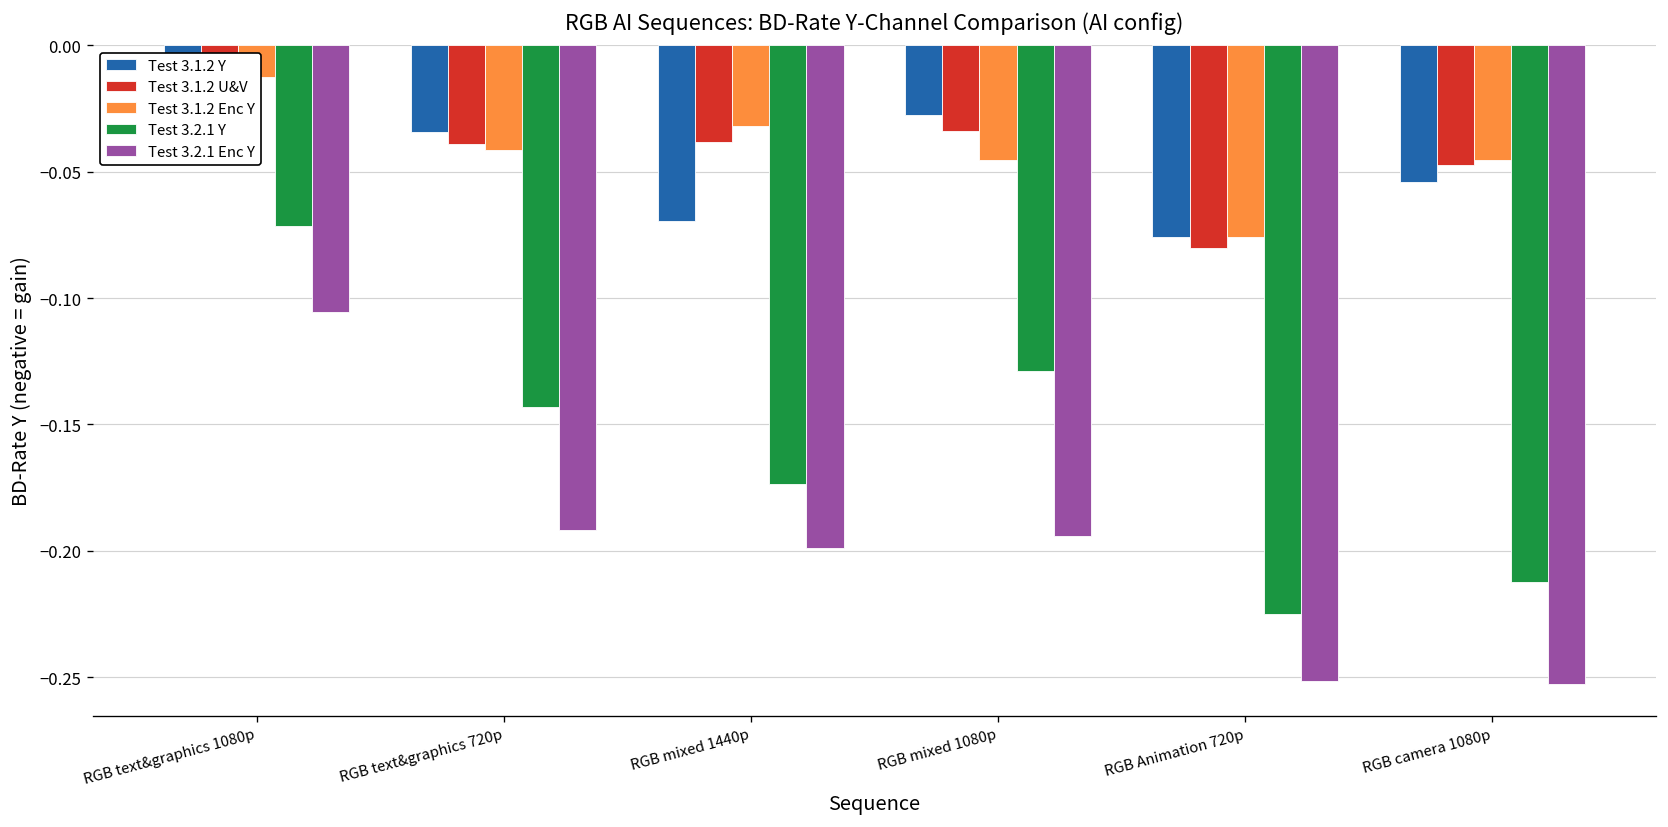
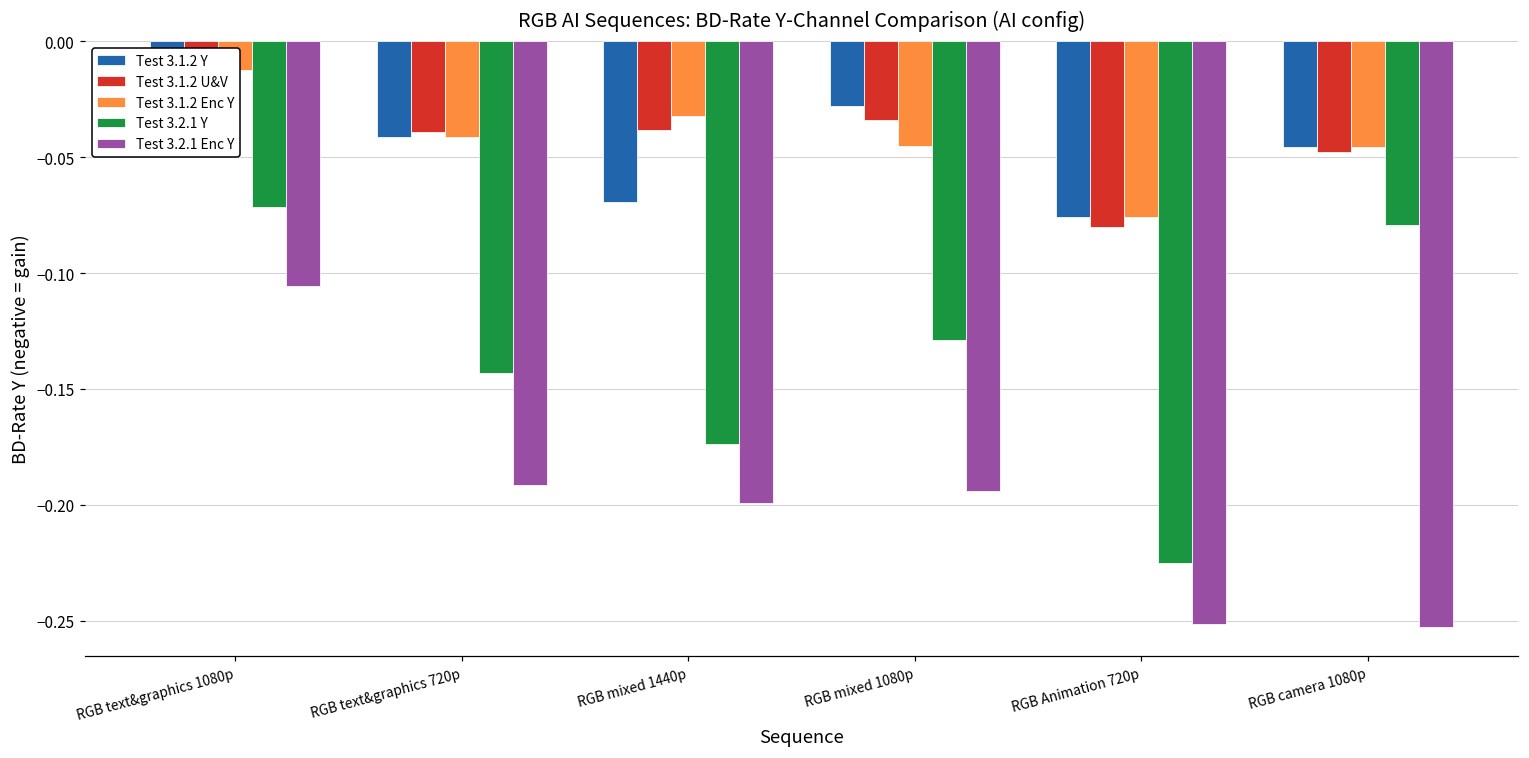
  {
    "Test 3.1.2 Y": {
-     "RGB text&graphics 720p": -0.034,
+     "RGB text&graphics 720p": -0.041,
      "RGB mixed 1440p": -0.069,
      "RGB mixed 1080p": -0.028,
      "RGB Animation 720p": -0.076,
-     "RGB camera 1080p": -0.054
+     "RGB camera 1080p": -0.046
    },
    "Test 3.1.2 U&V": {
      "RGB text&graphics 720p": -0.039,
      "RGB mixed 1440p": -0.038,
      "RGB mixed 1080p": -0.034,
      "RGB Animation 720p": -0.080,
      "RGB camera 1080p": -0.048
    },
    "Test 3.1.2 Enc Y": {
      "RGB text&graphics 720p": -0.041,
      "RGB mixed 1440p": -0.032,
      "RGB mixed 1080p": -0.045,
      "RGB Animation 720p": -0.076,
      "RGB camera 1080p": -0.046
    },
    "Test 3.2.1 Y": {
      "RGB text&graphics 1080p": -0.072,
      "RGB text&graphics 720p": -0.143,
      "RGB mixed 1440p": -0.174,
      "RGB mixed 1080p": -0.129,
      "RGB Animation 720p": -0.225,
-     "RGB camera 1080p": -0.212
+     "RGB camera 1080p": -0.079
    },
    "Test 3.2.1 Enc Y": {
      "RGB text&graphics 1080p": -0.105,
      "RGB text&graphics 720p": -0.192,
      "RGB mixed 1440p": -0.199,
      "RGB mixed 1080p": -0.194,
      "RGB Animation 720p": -0.252,
      "RGB camera 1080p": -0.253
    }
  }
